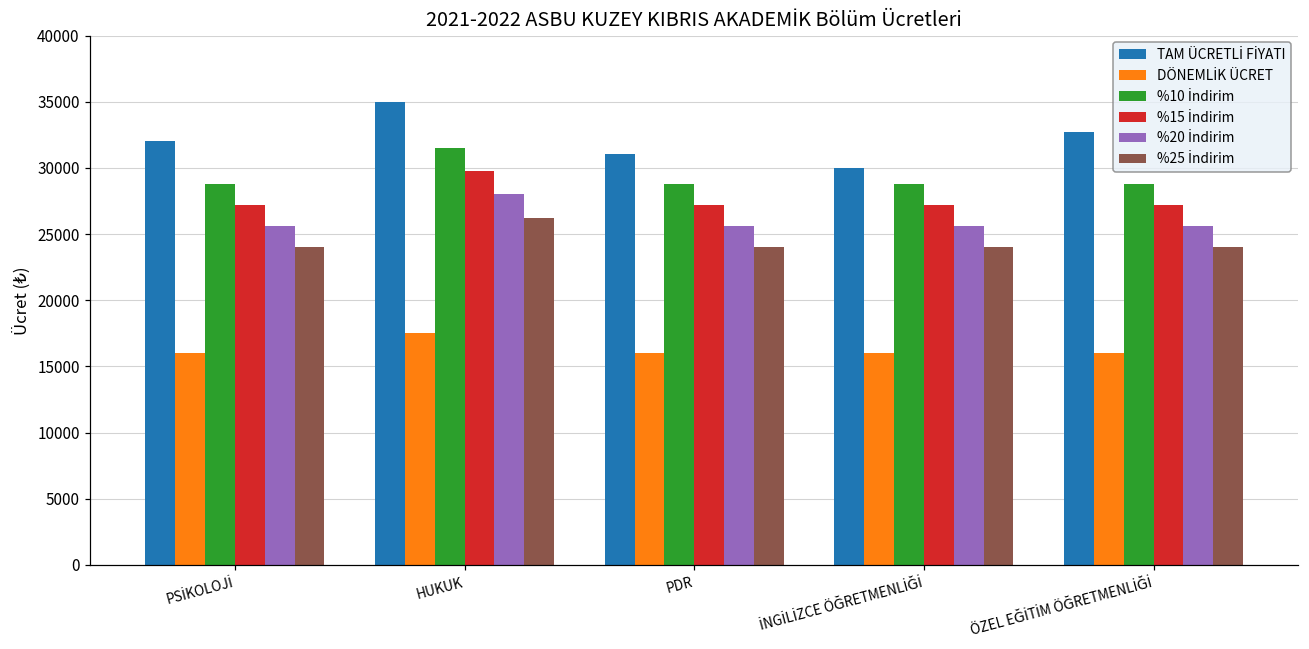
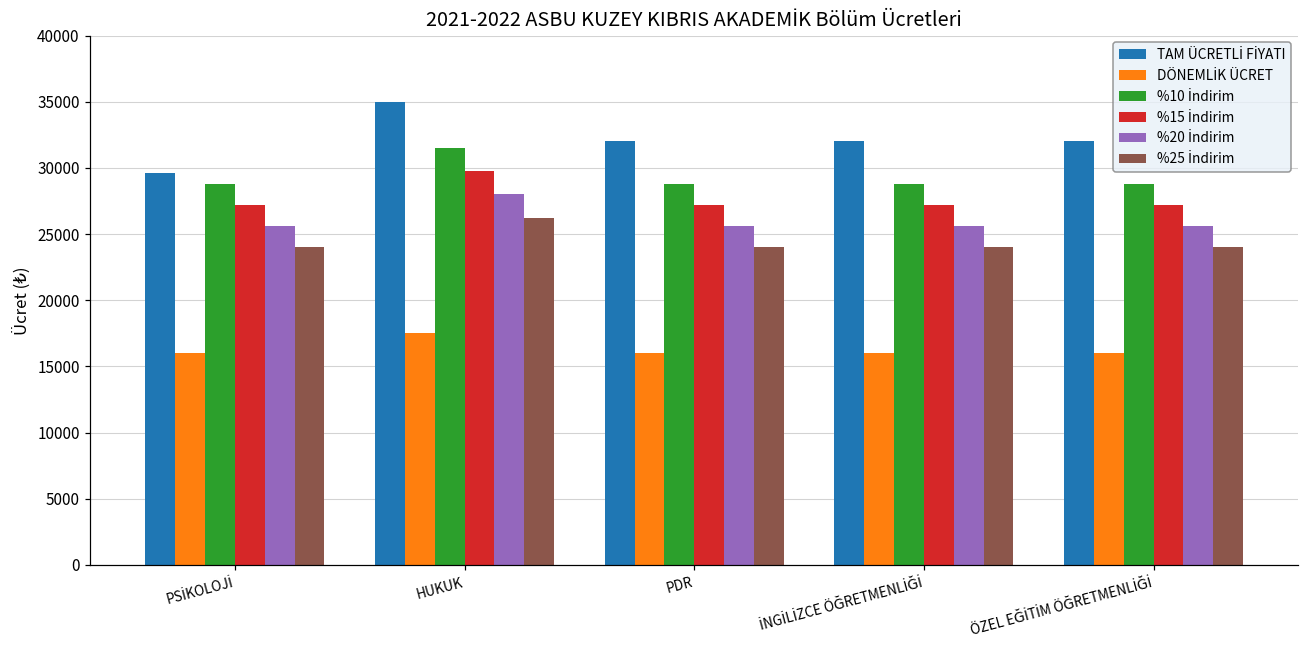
  {
    "TAM ÜCRETLİ FİYATI": {
-     "PSİKOLOJİ": 32000,
+     "PSİKOLOJİ": 29700,
      "HUKUK": 35000,
-     "PDR": 31100,
-     "İNGİLİZCE ÖĞRETMENLİĞİ": 30000,
-     "ÖZEL EĞİTİM ÖĞRETMENLİĞİ": 32700
+     "PDR": 32000,
+     "İNGİLİZCE ÖĞRETMENLİĞİ": 32000,
+     "ÖZEL EĞİTİM ÖĞRETMENLİĞİ": 32000
    },
    "DÖNEMLİK ÜCRET": {
      "PSİKOLOJİ": 16000,
      "HUKUK": 17500,
      "PDR": 16000,
      "İNGİLİZCE ÖĞRETMENLİĞİ": 16000,
      "ÖZEL EĞİTİM ÖĞRETMENLİĞİ": 16000
    },
    "%10 İndirim": {
      "PSİKOLOJİ": 28800,
      "HUKUK": 31500,
      "PDR": 28800,
      "İNGİLİZCE ÖĞRETMENLİĞİ": 28800,
      "ÖZEL EĞİTİM ÖĞRETMENLİĞİ": 28800
    },
    "%15 İndirim": {
      "PSİKOLOJİ": 27200,
      "HUKUK": 29800,
      "PDR": 27200,
      "İNGİLİZCE ÖĞRETMENLİĞİ": 27200,
      "ÖZEL EĞİTİM ÖĞRETMENLİĞİ": 27200
    },
    "%20 İndirim": {
      "PSİKOLOJİ": 25600,
      "HUKUK": 28000,
      "PDR": 25600,
      "İNGİLİZCE ÖĞRETMENLİĞİ": 25600,
      "ÖZEL EĞİTİM ÖĞRETMENLİĞİ": 25600
    },
    "%25 İndirim": {
      "PSİKOLOJİ": 24000,
      "HUKUK": 26300,
      "PDR": 24000,
      "İNGİLİZCE ÖĞRETMENLİĞİ": 24000,
      "ÖZEL EĞİTİM ÖĞRETMENLİĞİ": 24000
    }
  }
